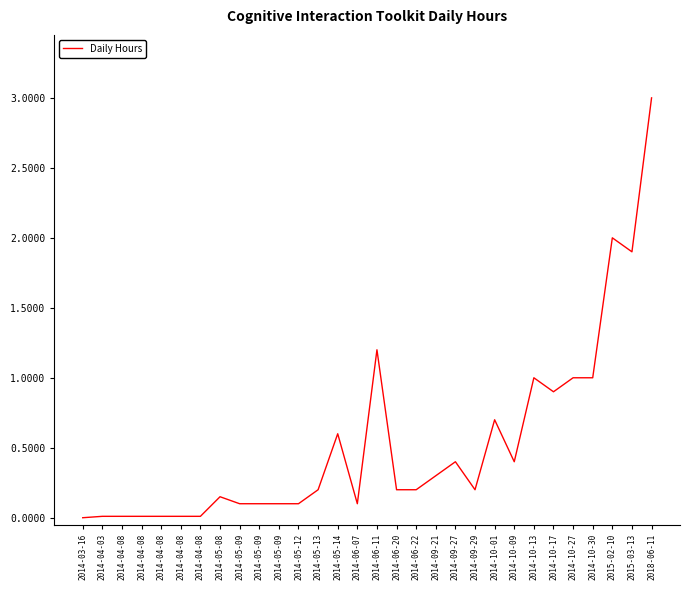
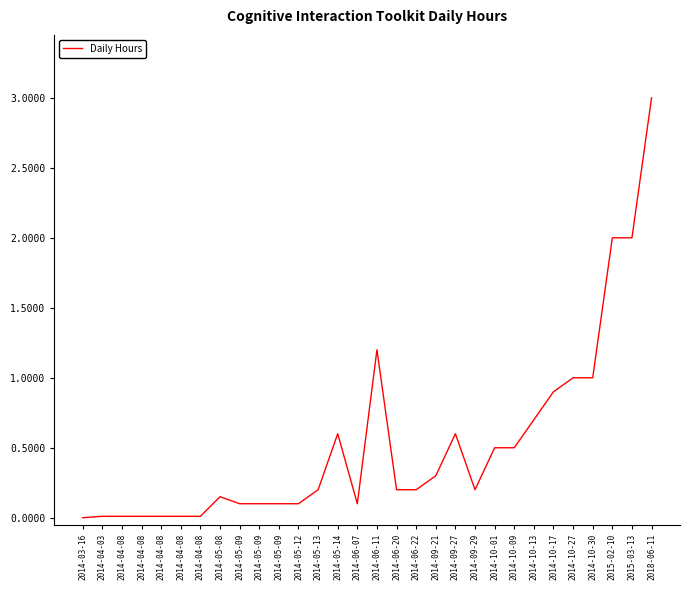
  {
    "2014-03-16": 0.0,
    "2014-04-03": 0.0,
    "2014-05-08": 0.15,
    "2014-05-12": 0.1,
    "2014-05-13": 0.2,
    "2014-05-14": 0.6,
    "2014-06-07": 0.1,
    "2014-06-11": 1.2,
    "2014-06-20": 0.2,
    "2014-06-22": 0.2,
    "2014-09-21": 0.3,
-   "2014-09-27": 0.4,
+   "2014-09-27": 0.6,
    "2014-09-29": 0.2,
-   "2014-10-01": 0.7,
-   "2014-10-09": 0.4,
-   "2014-10-13": 1.0,
+   "2014-10-01": 0.5,
+   "2014-10-09": 0.5,
+   "2014-10-13": 0.7,
    "2014-10-17": 0.9,
    "2014-10-27": 1.0,
    "2014-10-30": 1.0,
    "2015-02-10": 2.0,
-   "2015-03-13": 1.9,
+   "2015-03-13": 2.0,
    "2018-06-11": 3.0
  }
